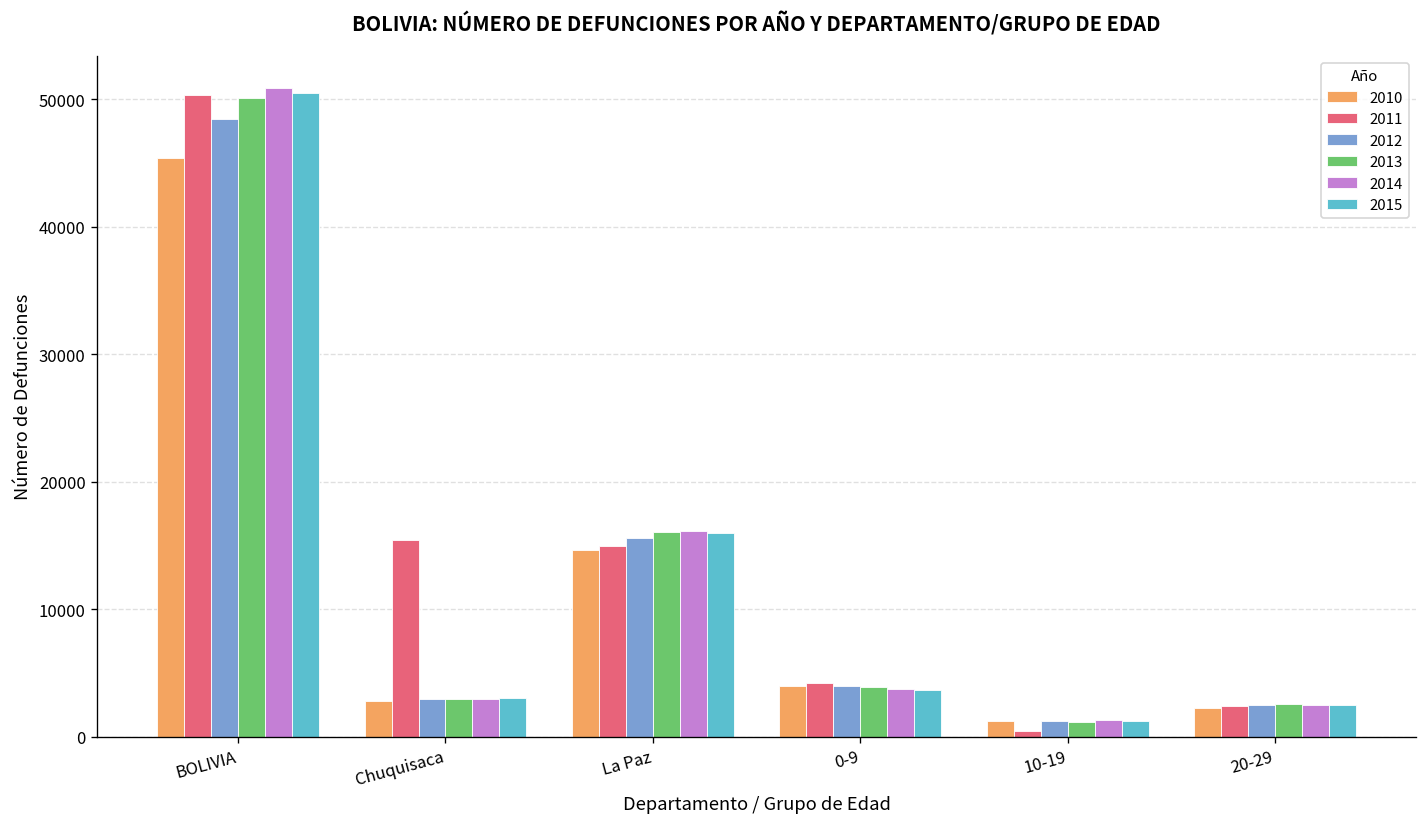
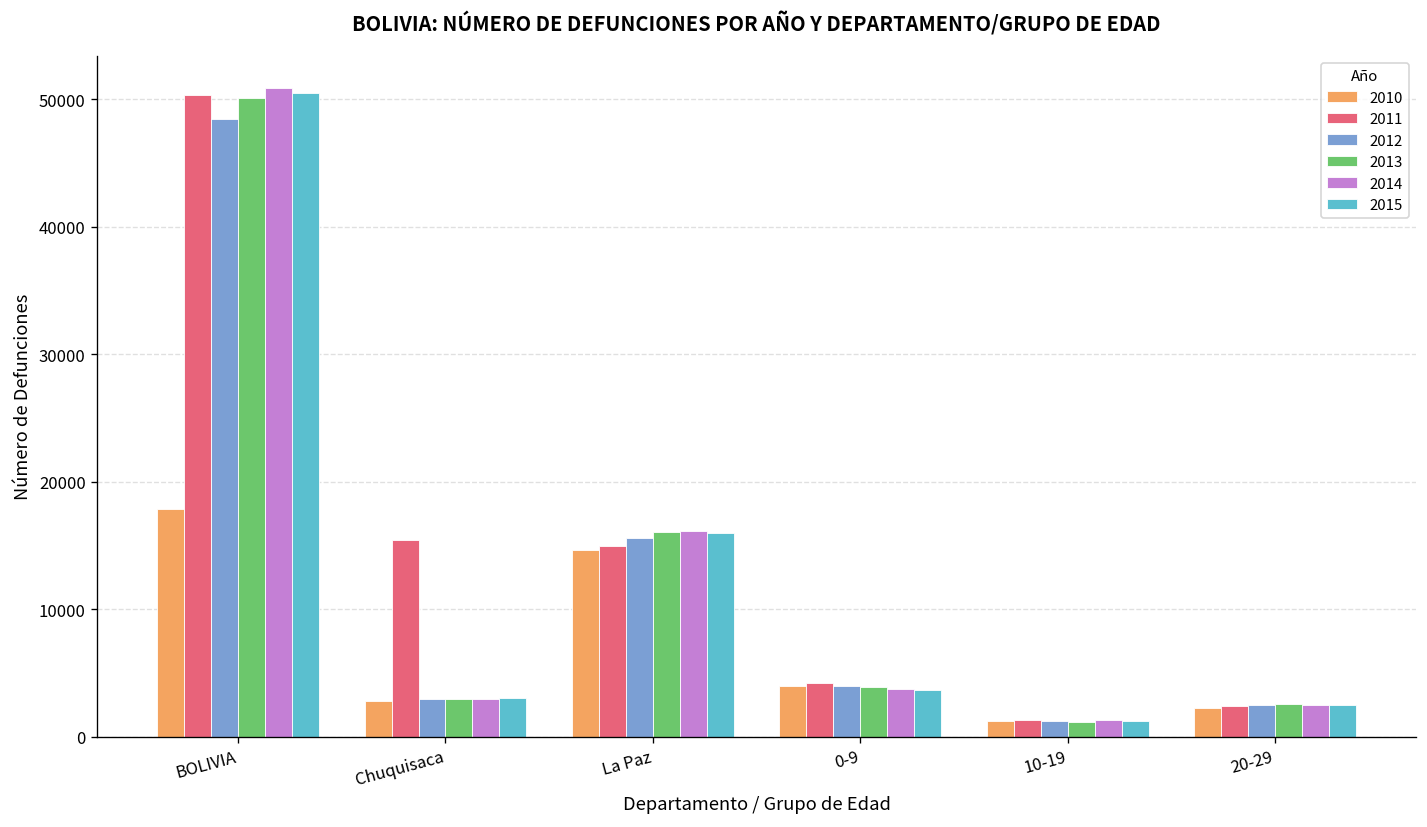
  {
    "2010": {
-     "BOLIVIA": 45300,
+     "BOLIVIA": 17800,
      "Chuquisaca": 2800,
      "La Paz": 14700,
      "0-9": 4000,
      "10-19": 1200,
      "20-29": 2300
    },
    "2011": {
      "BOLIVIA": 50300,
      "Chuquisaca": 15400,
      "La Paz": 15000,
      "0-9": 4200,
-     "10-19": 400,
+     "10-19": 1300,
      "20-29": 2400
    },
    "2013": {
      "BOLIVIA": 50100,
      "Chuquisaca": 3000,
      "La Paz": 16100,
      "0-9": 3900,
      "10-19": 1200,
      "20-29": 2600
    },
    "2014": {
      "BOLIVIA": 50800,
      "Chuquisaca": 2900,
      "La Paz": 16100,
      "0-9": 3700,
      "10-19": 1300,
      "20-29": 2500
    }
  }
